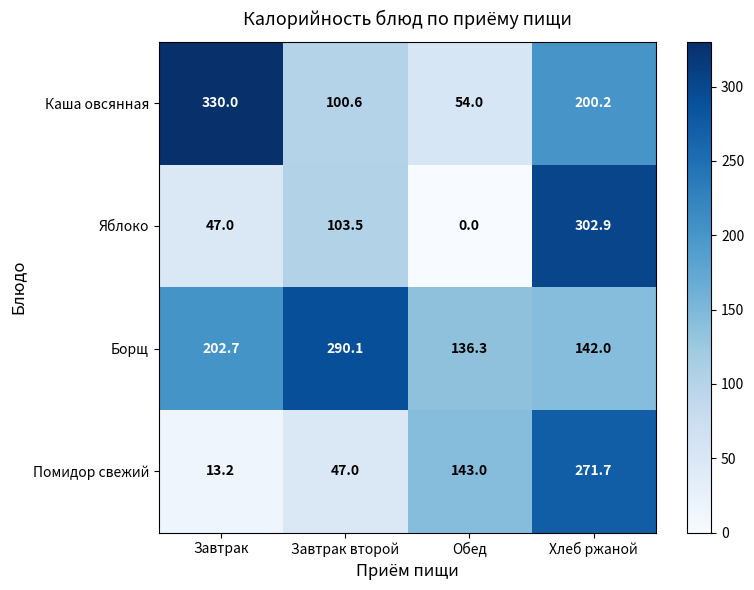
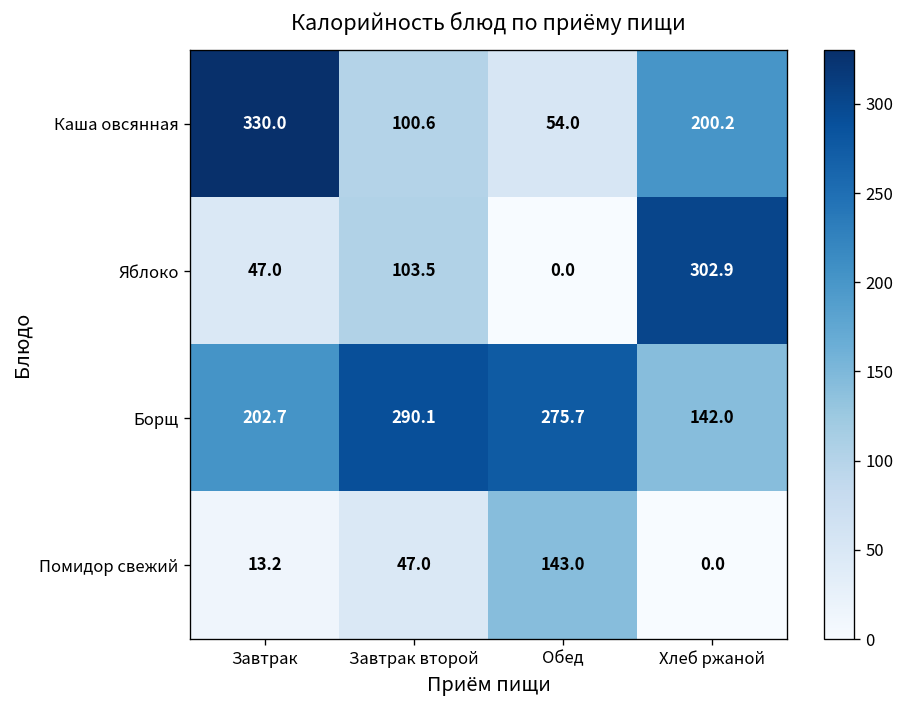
  {
    "Каша овсянная": {
      "Завтрак": 330.0,
      "Завтрак второй": 100.6,
      "Обед": 54.0,
      "Хлеб ржаной": 200.2
    },
    "Яблоко": {
      "Завтрак": 47.0,
      "Завтрак второй": 103.5,
      "Обед": 0.0,
      "Хлеб ржаной": 302.9
    },
    "Борщ": {
      "Завтрак": 202.7,
      "Завтрак второй": 290.1,
-     "Обед": 136.3,
+     "Обед": 275.7,
      "Хлеб ржаной": 142.0
    },
    "Помидор свежий": {
      "Завтрак": 13.2,
      "Завтрак второй": 47.0,
      "Обед": 143.0,
-     "Хлеб ржаной": 271.7
+     "Хлеб ржаной": 0.0
    }
  }
